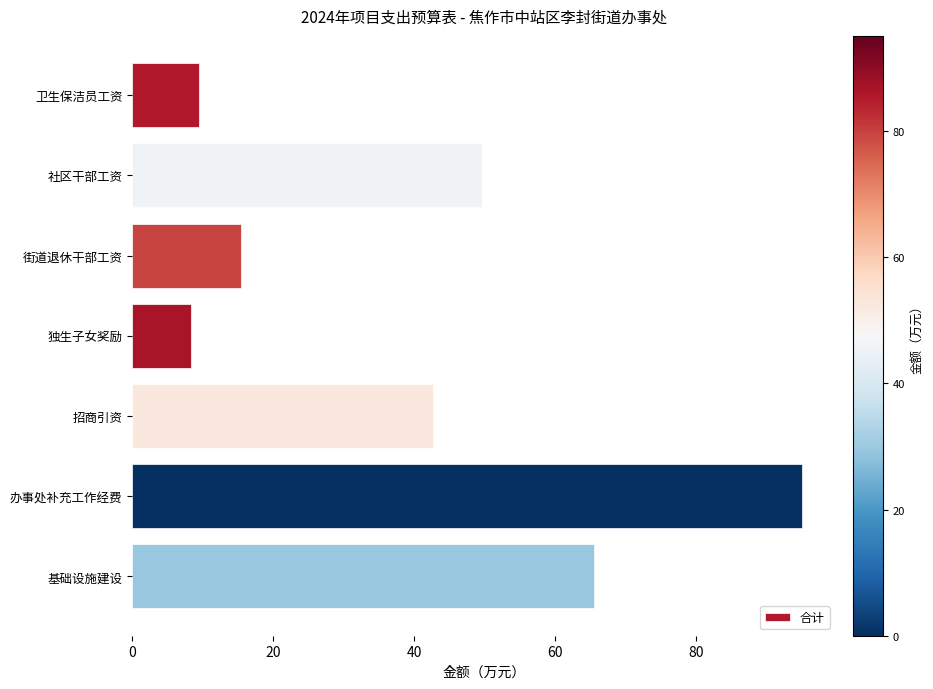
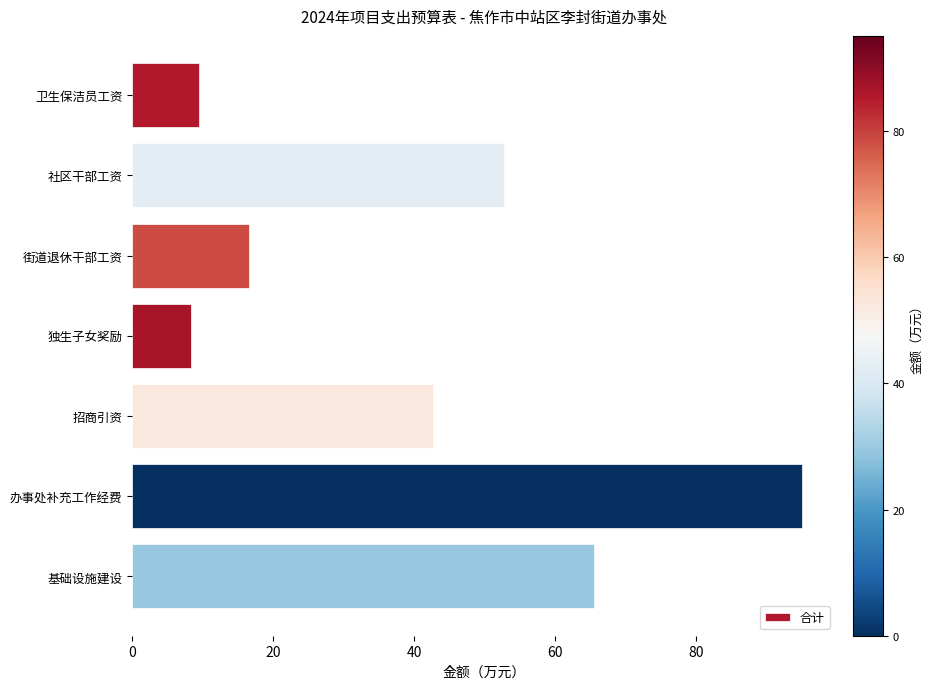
  {
    "卫生保洁员工资": 10,
-   "社区干部工资": 50,
-   "街道退休干部工资": 15,
+   "社区干部工资": 53,
+   "街道退休干部工资": 17,
    "独生子女奖励": 8,
    "招商引资": 43,
    "办事处补充工作经费": 95,
    "基础设施建设": 66
  }
